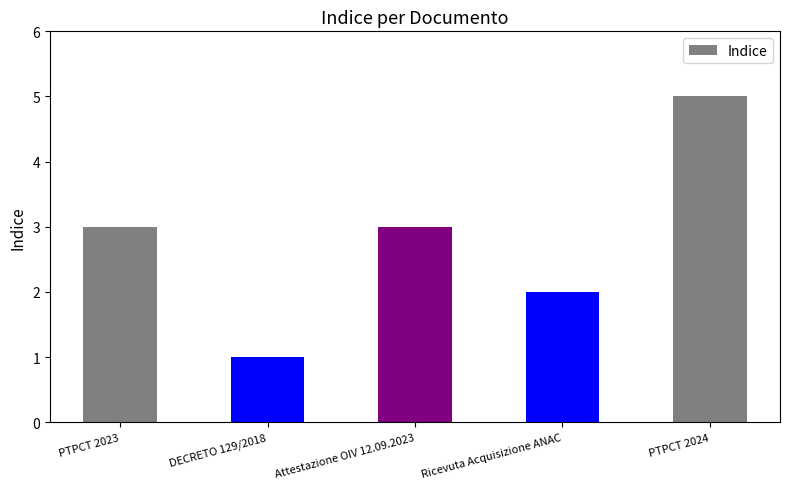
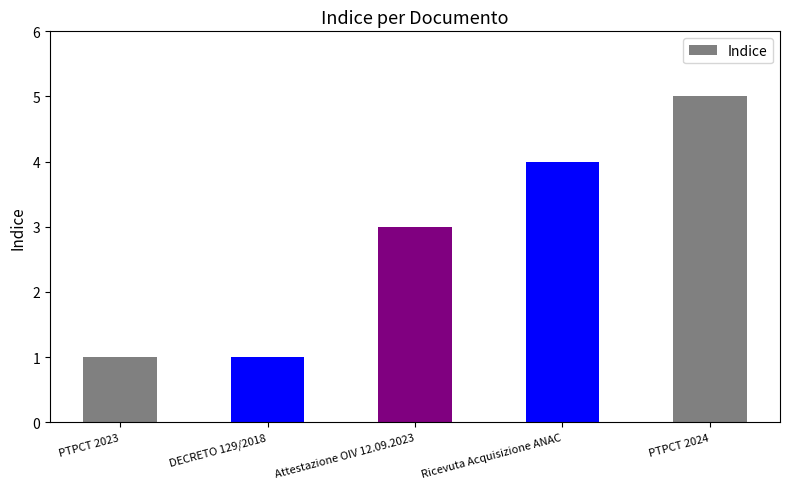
  {
-   "PTPCT 2023": 3,
+   "PTPCT 2023": 1,
    "DECRETO 129/2018": 1,
    "Attestazione OIV 12.09.2023": 3,
-   "Ricevuta Acquisizione ANAC": 2,
+   "Ricevuta Acquisizione ANAC": 4,
    "PTPCT 2024": 5
  }
